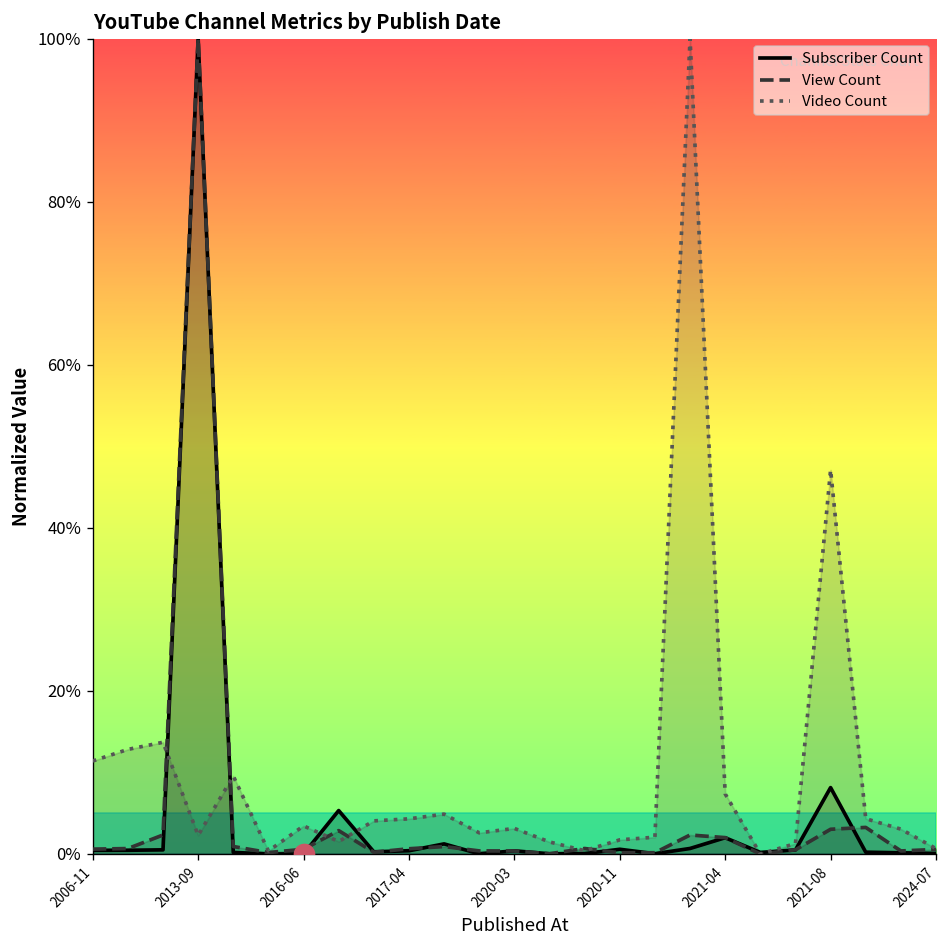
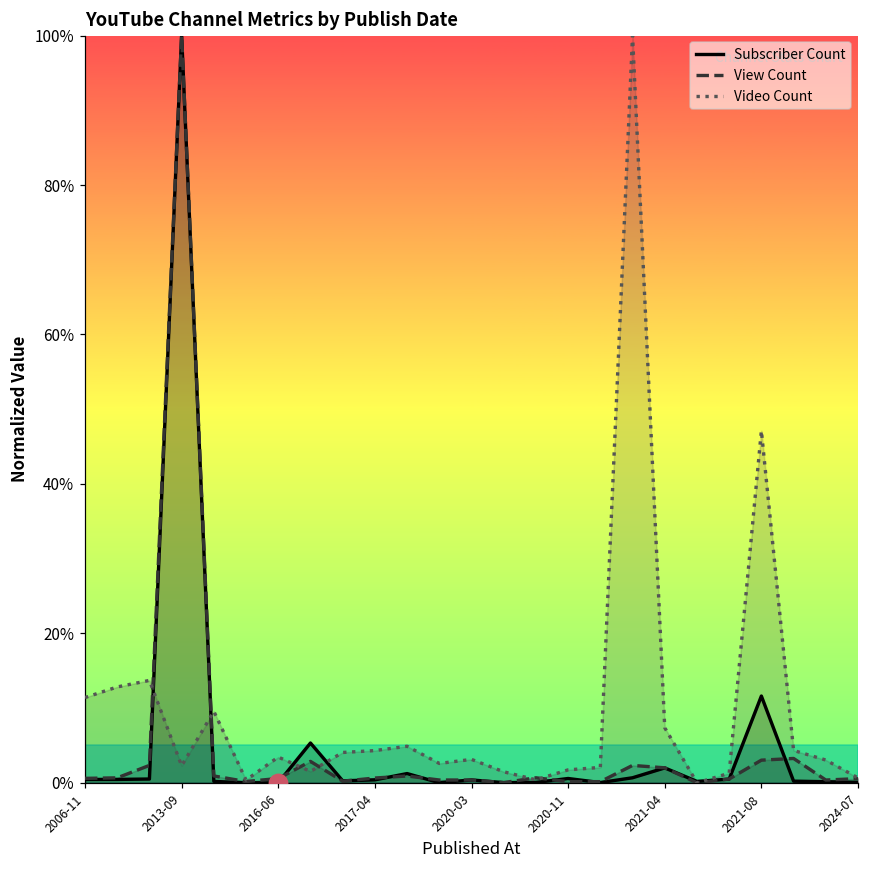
  {
    "Subscriber Count": {
-     "2021-08": "8%"
+     "2021-08": "12%"
    }
  }
